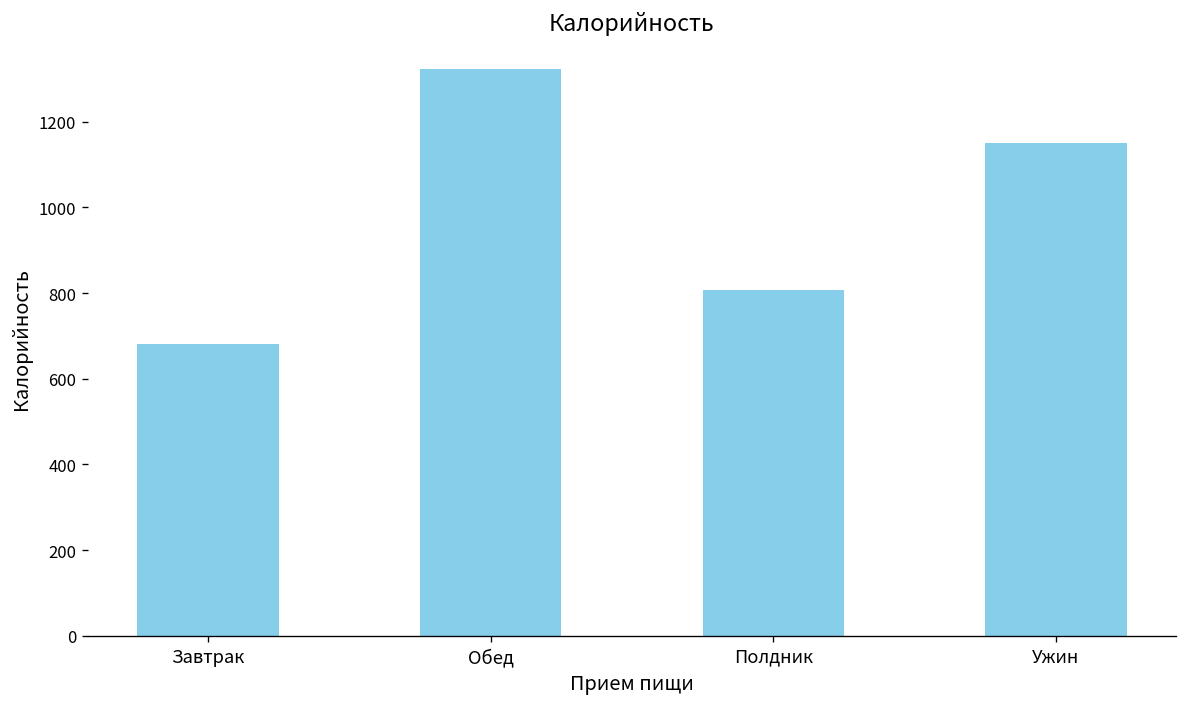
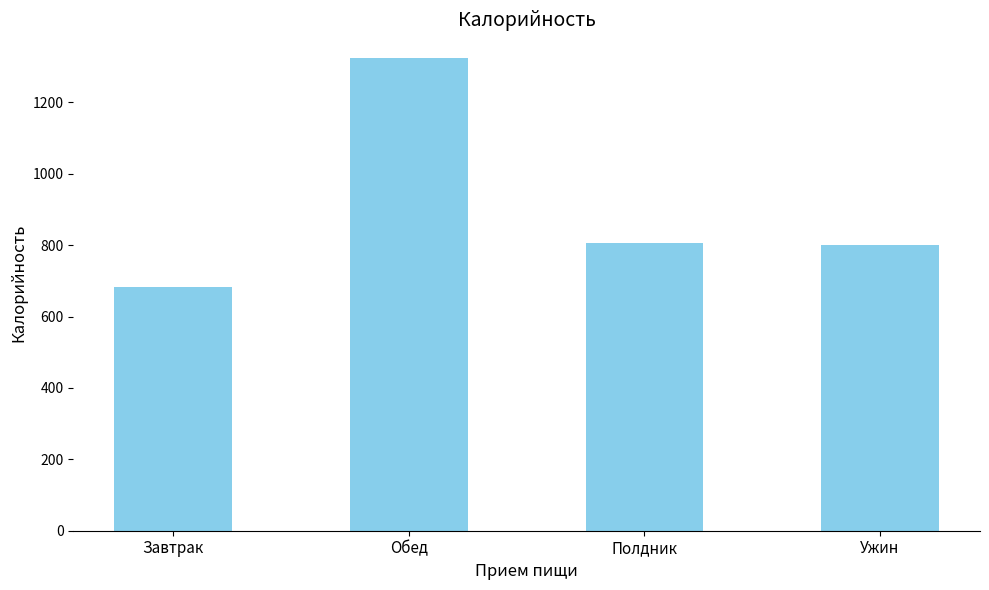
  {
    "Завтрак": 680,
    "Обед": 1320,
    "Полдник": 810,
-   "Ужин": 1150
+   "Ужин": 800
  }
